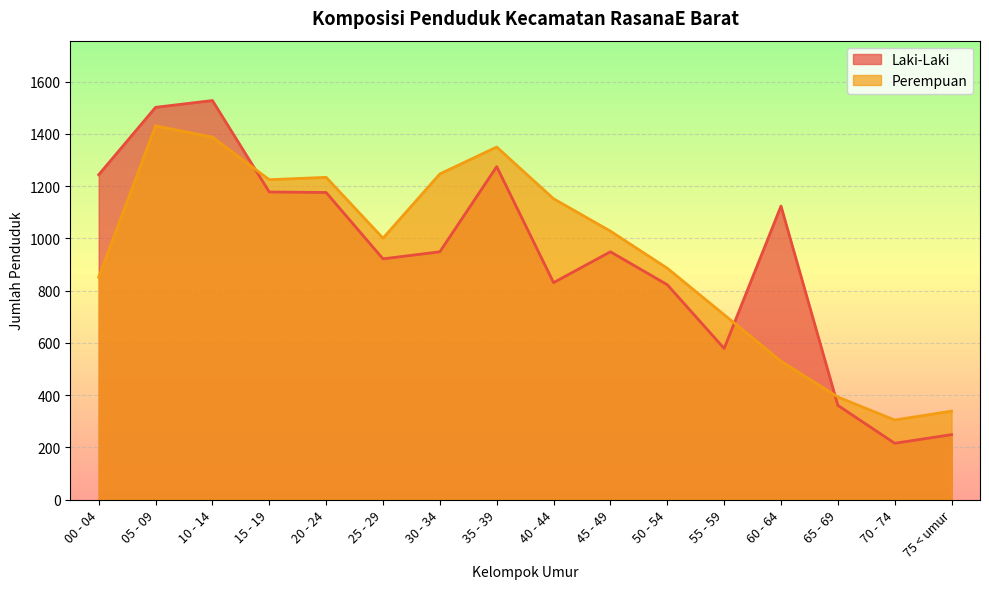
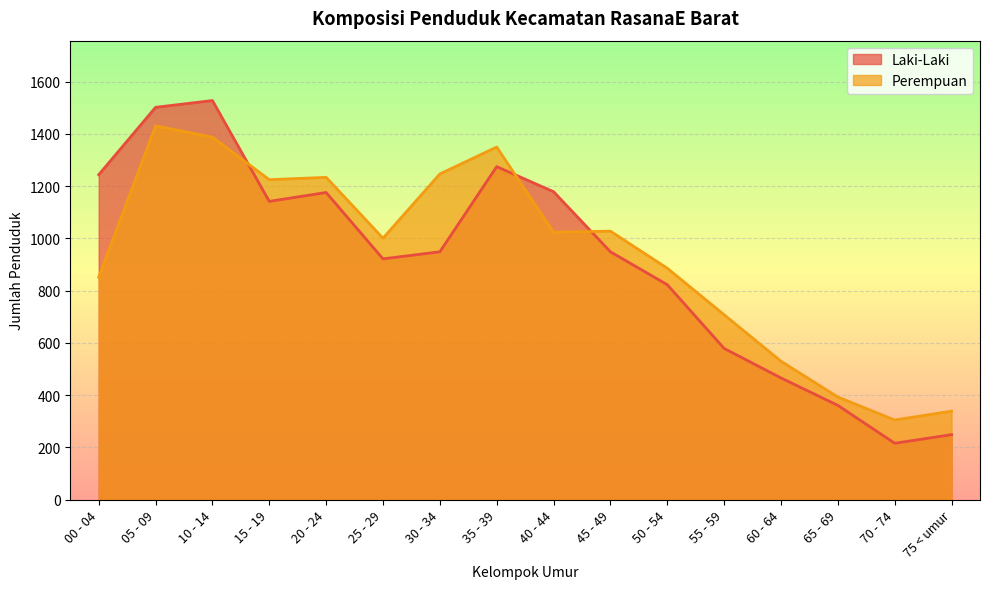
  {
    "Laki-Laki": {
      "00 - 04": 1240,
      "05 - 09": 1500,
      "10 - 14": 1530,
-     "15 - 19": 1180,
+     "15 - 19": 1140,
      "20 - 24": 1180,
      "25 - 29": 920,
      "30 - 34": 950,
      "35 - 39": 1280,
-     "40 - 44": 830,
+     "40 - 44": 1180,
      "45 - 49": 950,
      "50 - 54": 820,
      "55 - 59": 580,
-     "60 - 64": 1120,
+     "60 - 64": 470,
      "65 - 69": 360,
      "70 - 74": 220,
      "75 < umur": 250
    },
    "Perempuan": {
      "00 - 04": 850,
      "05 - 09": 1430,
      "10 - 14": 1390,
      "15 - 19": 1230,
      "20 - 24": 1230,
      "25 - 29": 1000,
      "30 - 34": 1250,
      "35 - 39": 1350,
-     "40 - 44": 1150,
+     "40 - 44": 1020,
      "45 - 49": 1030,
      "50 - 54": 890,
      "55 - 59": 710,
      "60 - 64": 530,
      "65 - 69": 390,
      "70 - 74": 310,
      "75 < umur": 340
    }
  }
